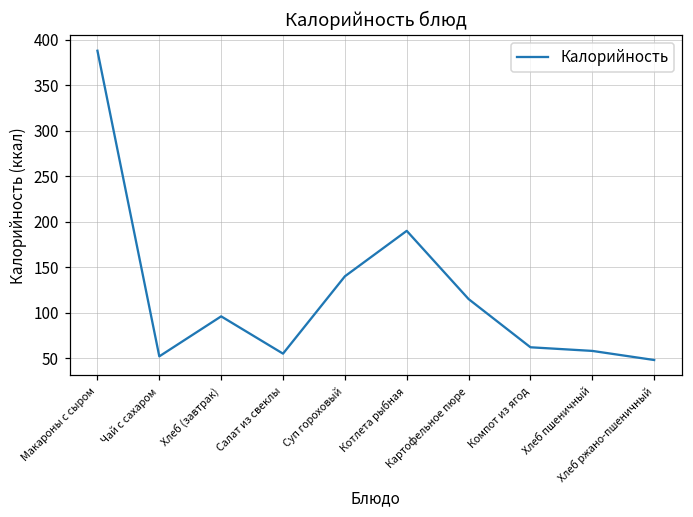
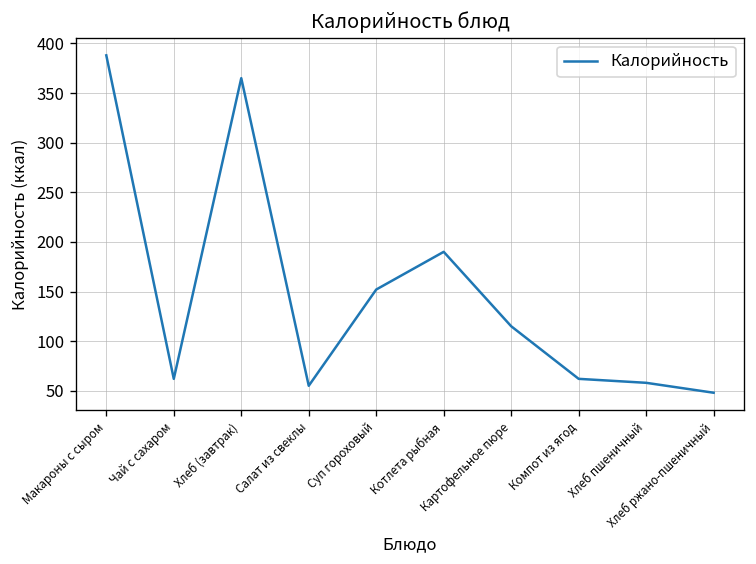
  {
    "Макароны с сыром": 390,
-   "Чай с сахаром": 50,
-   "Хлеб (завтрак)": 100,
+   "Чай с сахаром": 60,
+   "Хлеб (завтрак)": 370,
    "Салат из свеклы": 60,
-   "Суп гороховый": 140,
+   "Суп гороховый": 150,
    "Котлета рыбная": 190,
    "Картофельное пюре": 120,
    "Компот из ягод": 60,
    "Хлеб пшеничный": 60,
    "Хлеб ржано-пшеничный": 50
  }
